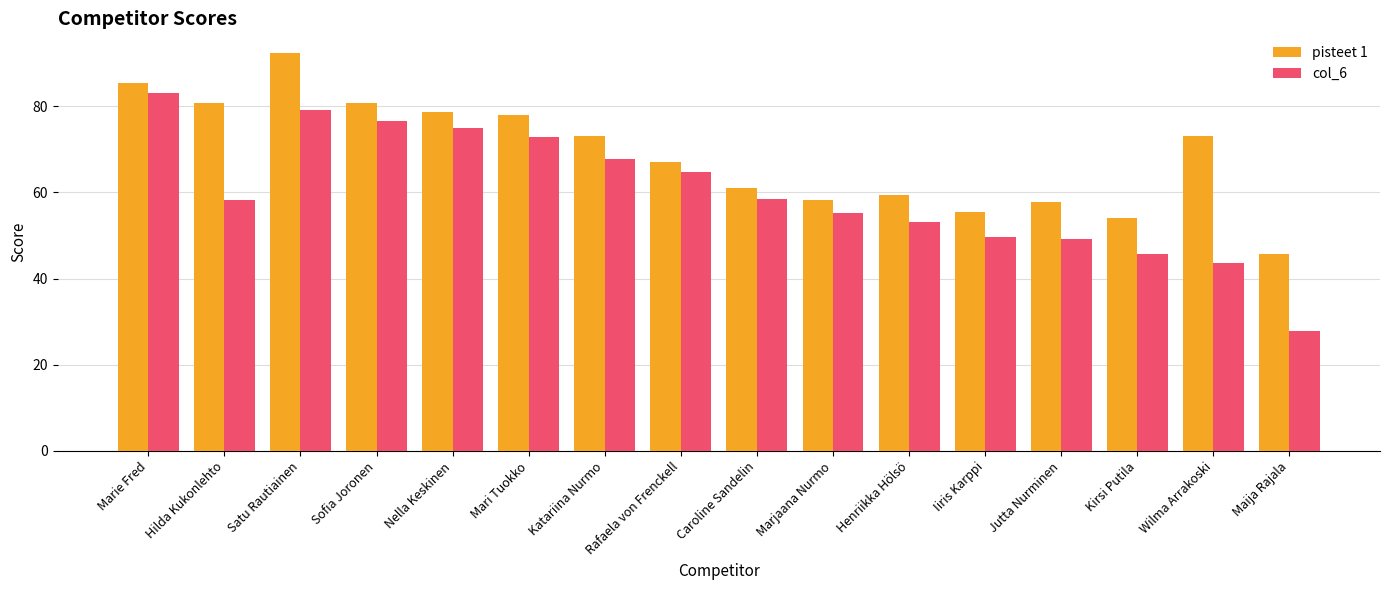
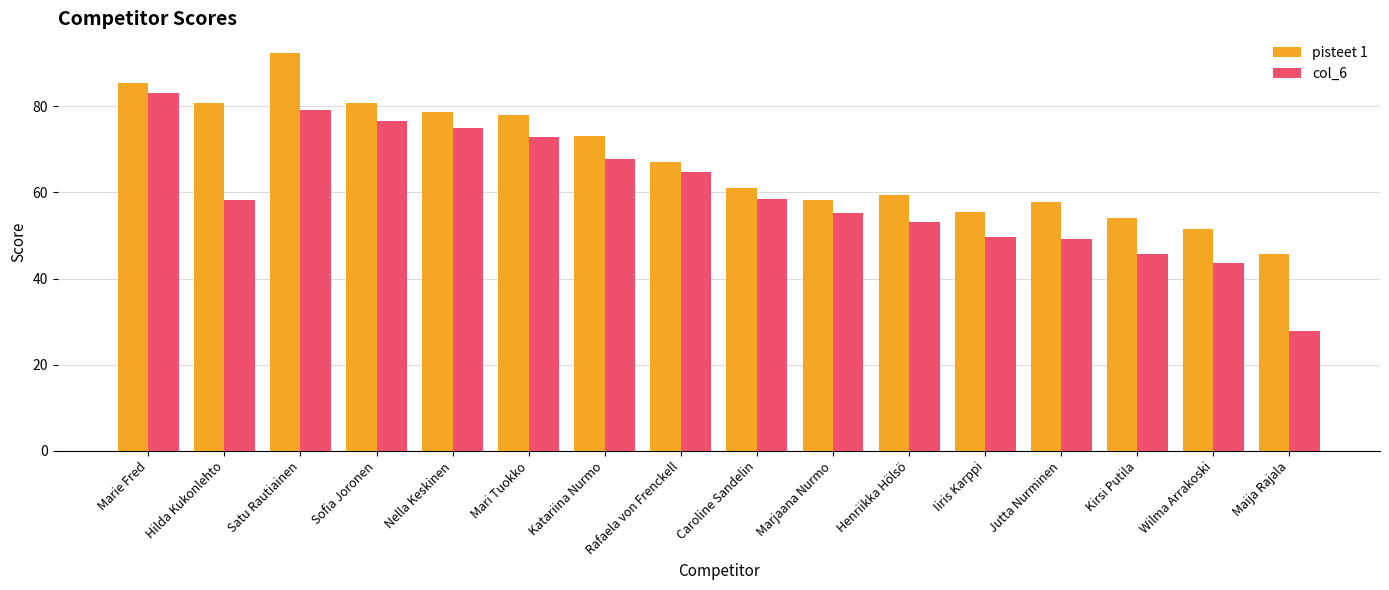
  {
    "pisteet 1": {
      "Marie Fred": 85,
      "Hilda Kukonlehto": 81,
      "Satu Rautiainen": 92,
      "Sofia Joronen": 81,
      "Nella Keskinen": 79,
      "Mari Tuokko": 78,
      "Katariina Nurmo": 73,
      "Rafaela von Frenckell": 67,
      "Caroline Sandelin": 61,
      "Marjaana Nurmo": 58,
      "Henriikka Hölsö": 59,
      "Iiris Karppi": 55,
      "Jutta Nurminen": 58,
      "Kirsi Putila": 54,
-     "Wilma Arrakoski": 73,
+     "Wilma Arrakoski": 51,
      "Maija Rajala": 46
    },
    "col_6": {
      "Marie Fred": 83,
      "Hilda Kukonlehto": 58,
      "Satu Rautiainen": 79,
      "Sofia Joronen": 77,
      "Nella Keskinen": 75,
      "Mari Tuokko": 73,
      "Katariina Nurmo": 68,
      "Rafaela von Frenckell": 65,
      "Caroline Sandelin": 59,
      "Marjaana Nurmo": 55,
      "Henriikka Hölsö": 53,
      "Iiris Karppi": 50,
      "Jutta Nurminen": 49,
      "Kirsi Putila": 46,
      "Wilma Arrakoski": 44,
      "Maija Rajala": 28
    }
  }
